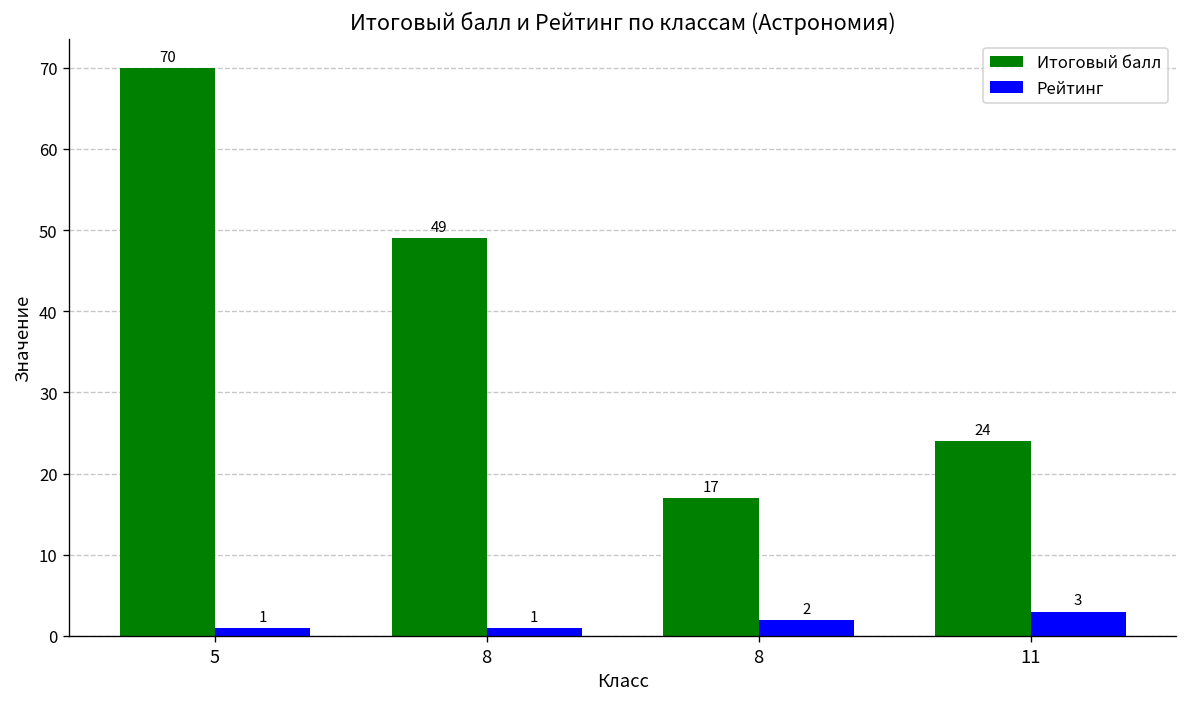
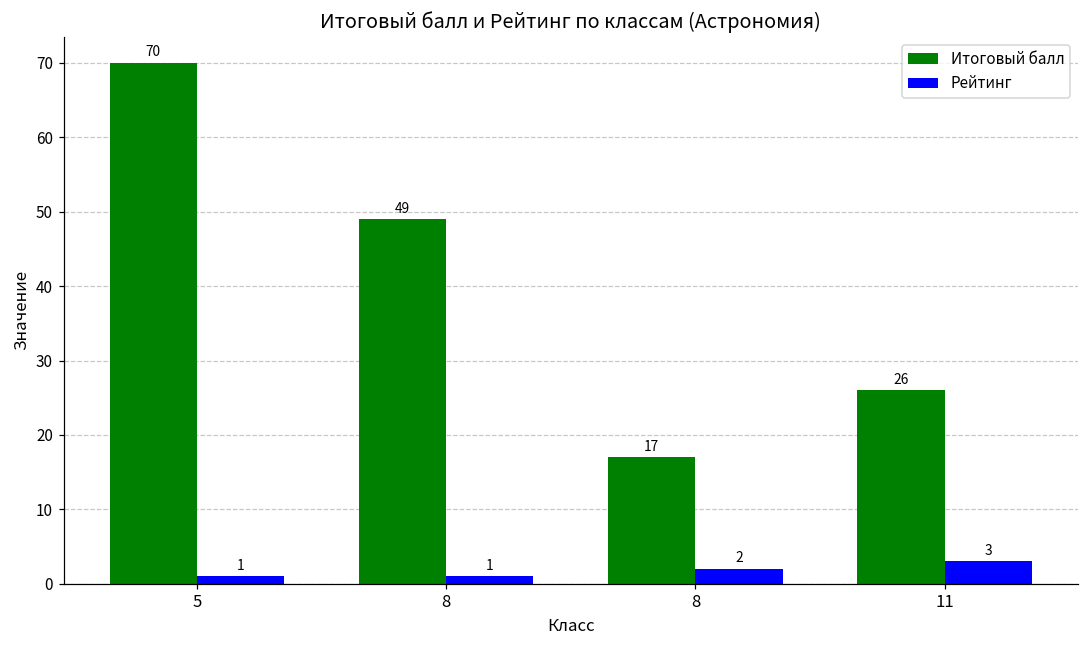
  {
    "Итоговый балл": {
      "5": 70,
-     "11": 24
+     "11": 26
    },
    "Рейтинг": {
      "5": 1,
      "11": 3
    }
  }
